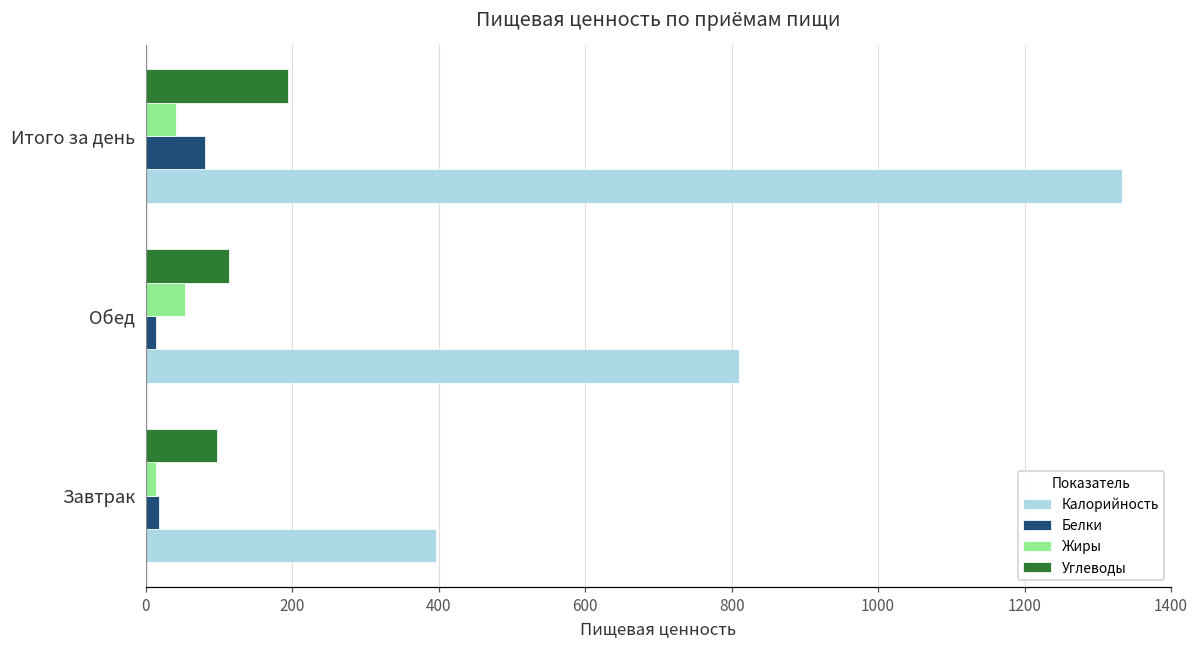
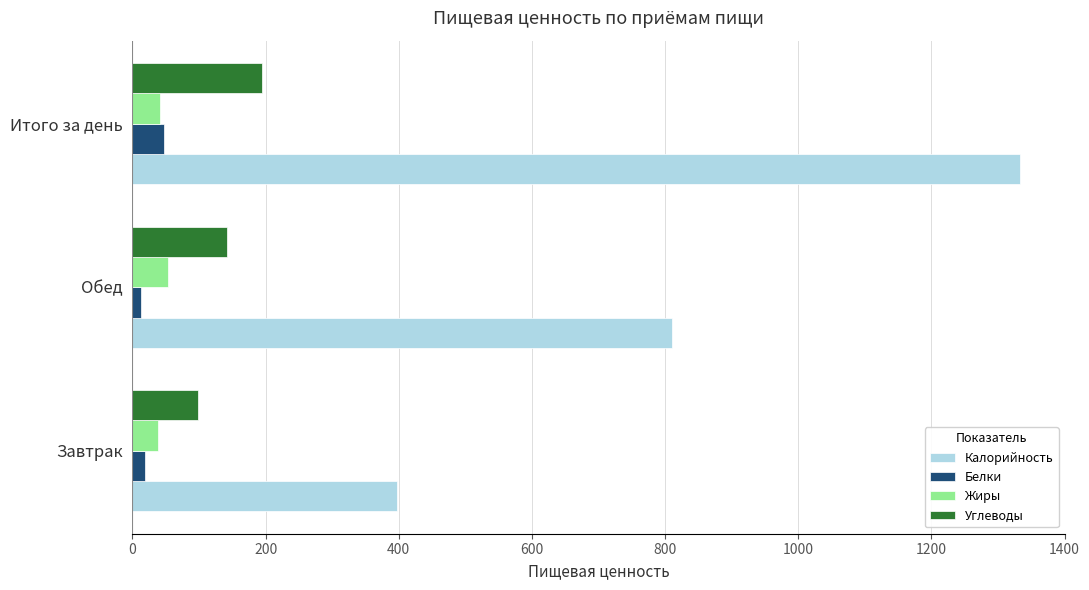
  {
    "Калорийность": {
      "Итого за день": 1330,
      "Обед": 810,
      "Завтрак": 400
    },
    "Белки": {
-     "Итого за день": 80,
+     "Итого за день": 50,
      "Обед": 10,
      "Завтрак": 20
    },
    "Жиры": {
      "Итого за день": 40,
      "Обед": 50,
-     "Завтрак": 10
+     "Завтрак": 40
    },
    "Углеводы": {
      "Итого за день": 190,
-     "Обед": 110,
+     "Обед": 140,
      "Завтрак": 100
    }
  }
